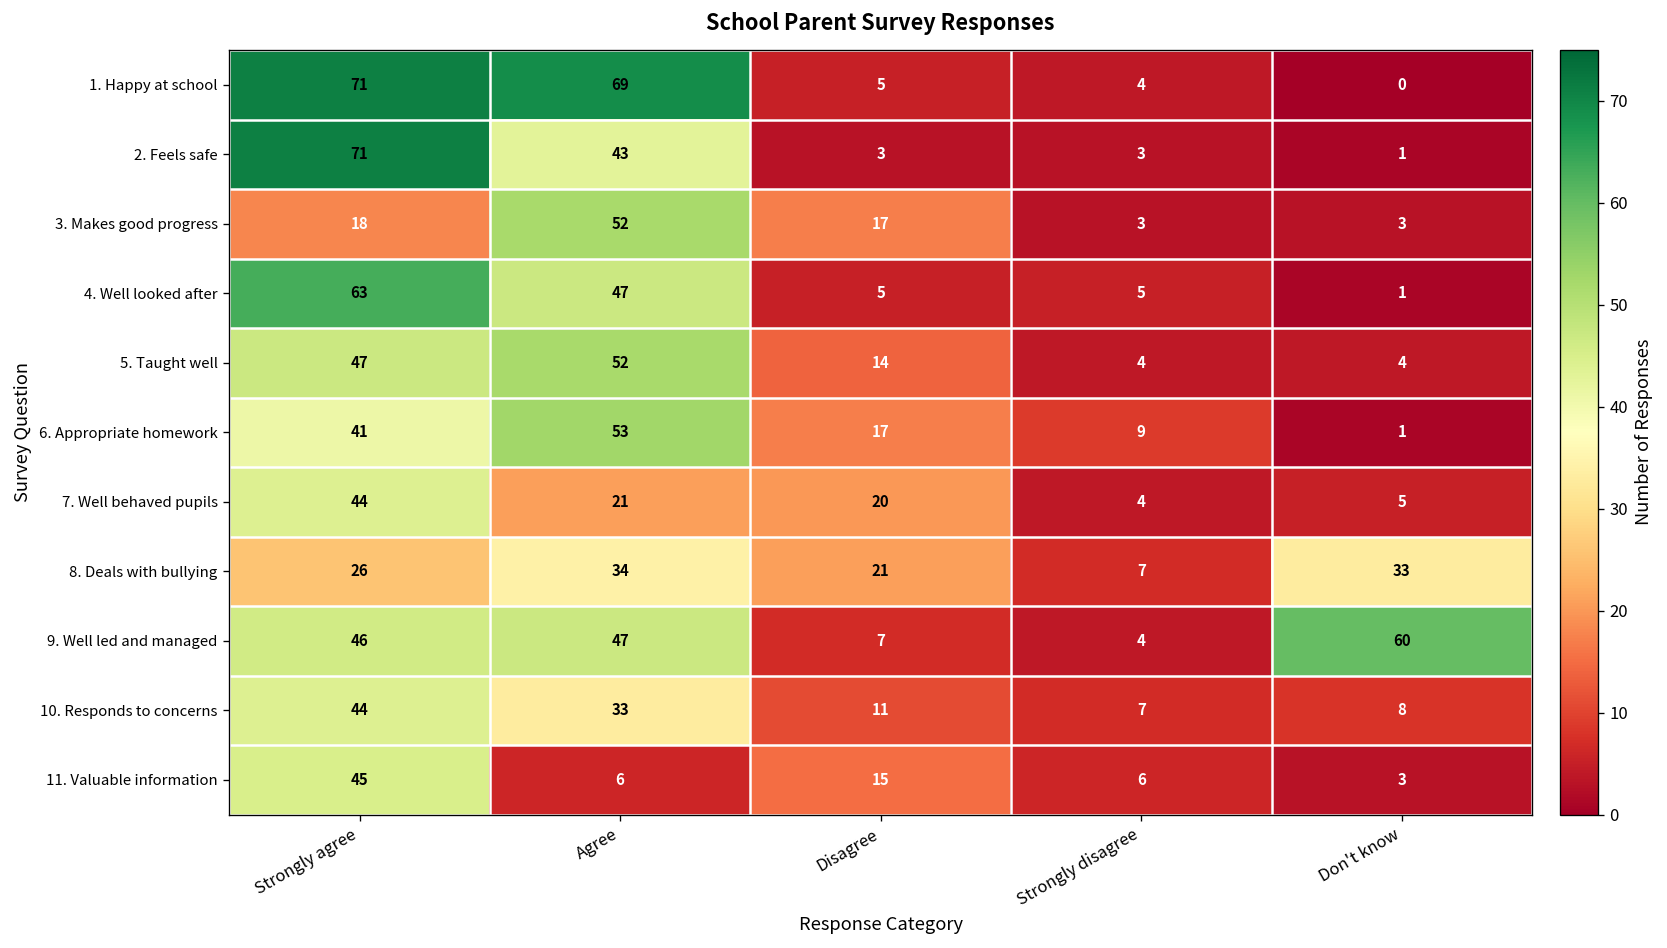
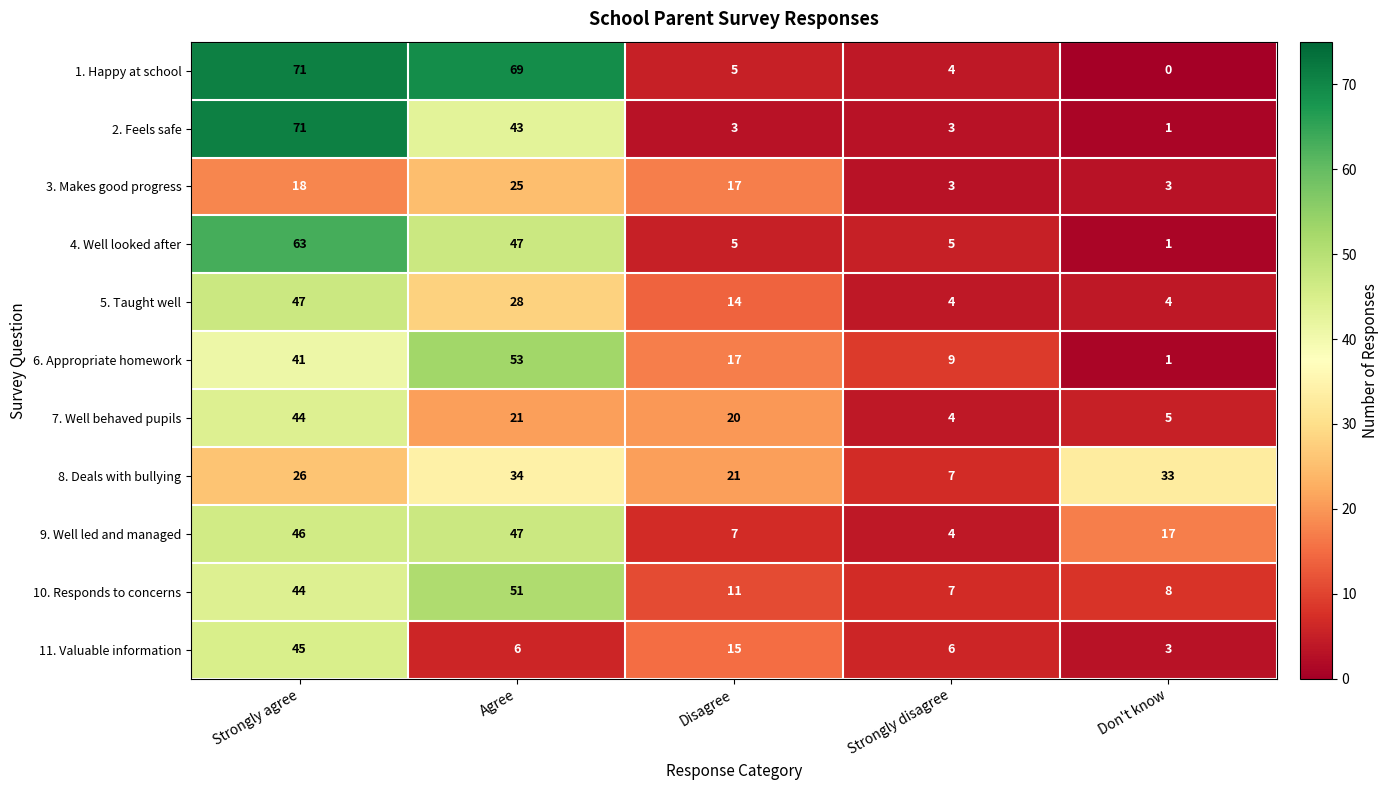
  {
    "1. Happy at school": {
      "Strongly agree": 71,
      "Agree": 69,
      "Disagree": 5,
      "Strongly disagree": 4,
      "Don't know": 0
    },
    "2. Feels safe": {
      "Strongly agree": 71,
      "Agree": 43,
      "Disagree": 3,
      "Strongly disagree": 3,
      "Don't know": 1
    },
    "3. Makes good progress": {
      "Strongly agree": 18,
-     "Agree": 52,
+     "Agree": 25,
      "Disagree": 17,
      "Strongly disagree": 3,
      "Don't know": 3
    },
    "4. Well looked after": {
      "Strongly agree": 63,
      "Agree": 47,
      "Disagree": 5,
      "Strongly disagree": 5,
      "Don't know": 1
    },
    "5. Taught well": {
      "Strongly agree": 47,
-     "Agree": 52,
+     "Agree": 28,
      "Disagree": 14,
      "Strongly disagree": 4,
      "Don't know": 4
    },
    "6. Appropriate homework": {
      "Strongly agree": 41,
      "Agree": 53,
      "Disagree": 17,
      "Strongly disagree": 9,
      "Don't know": 1
    },
    "7. Well behaved pupils": {
      "Strongly agree": 44,
      "Agree": 21,
      "Disagree": 20,
      "Strongly disagree": 4,
      "Don't know": 5
    },
    "8. Deals with bullying": {
      "Strongly agree": 26,
      "Agree": 34,
      "Disagree": 21,
      "Strongly disagree": 7,
      "Don't know": 33
    },
    "9. Well led and managed": {
      "Strongly agree": 46,
      "Agree": 47,
      "Disagree": 7,
      "Strongly disagree": 4,
-     "Don't know": 60
+     "Don't know": 17
    },
    "10. Responds to concerns": {
      "Strongly agree": 44,
-     "Agree": 33,
+     "Agree": 51,
      "Disagree": 11,
      "Strongly disagree": 7,
      "Don't know": 8
    },
    "11. Valuable information": {
      "Strongly agree": 45,
      "Agree": 6,
      "Disagree": 15,
      "Strongly disagree": 6,
      "Don't know": 3
    }
  }
